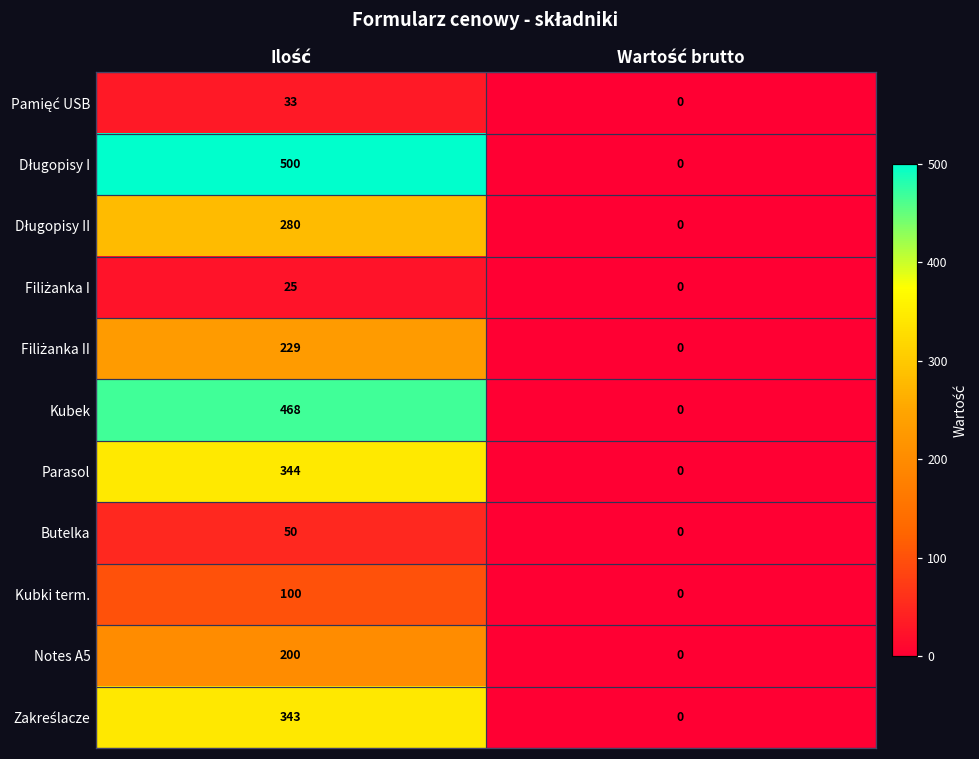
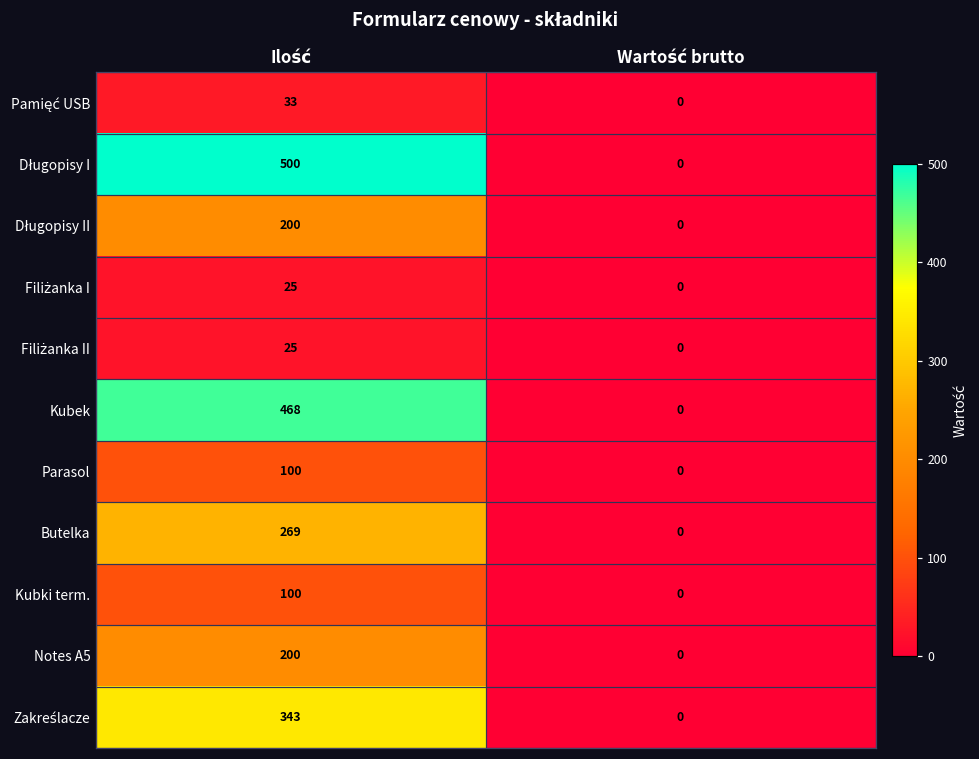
  {
    "Pamięć USB": {
      "Ilość": 33,
      "Wartość brutto": 0
    },
    "Długopisy I": {
      "Ilość": 500,
      "Wartość brutto": 0
    },
    "Długopisy II": {
-     "Ilość": 280,
+     "Ilość": 200,
      "Wartość brutto": 0
    },
    "Filiżanka I": {
      "Ilość": 25,
      "Wartość brutto": 0
    },
    "Filiżanka II": {
-     "Ilość": 229,
+     "Ilość": 25,
      "Wartość brutto": 0
    },
    "Kubek": {
      "Ilość": 468,
      "Wartość brutto": 0
    },
    "Parasol": {
-     "Ilość": 344,
+     "Ilość": 100,
      "Wartość brutto": 0
    },
    "Butelka": {
-     "Ilość": 50,
+     "Ilość": 269,
      "Wartość brutto": 0
    },
    "Kubki term.": {
      "Ilość": 100,
      "Wartość brutto": 0
    },
    "Notes A5": {
      "Ilość": 200,
      "Wartość brutto": 0
    },
    "Zakreślacze": {
      "Ilość": 343,
      "Wartość brutto": 0
    }
  }
